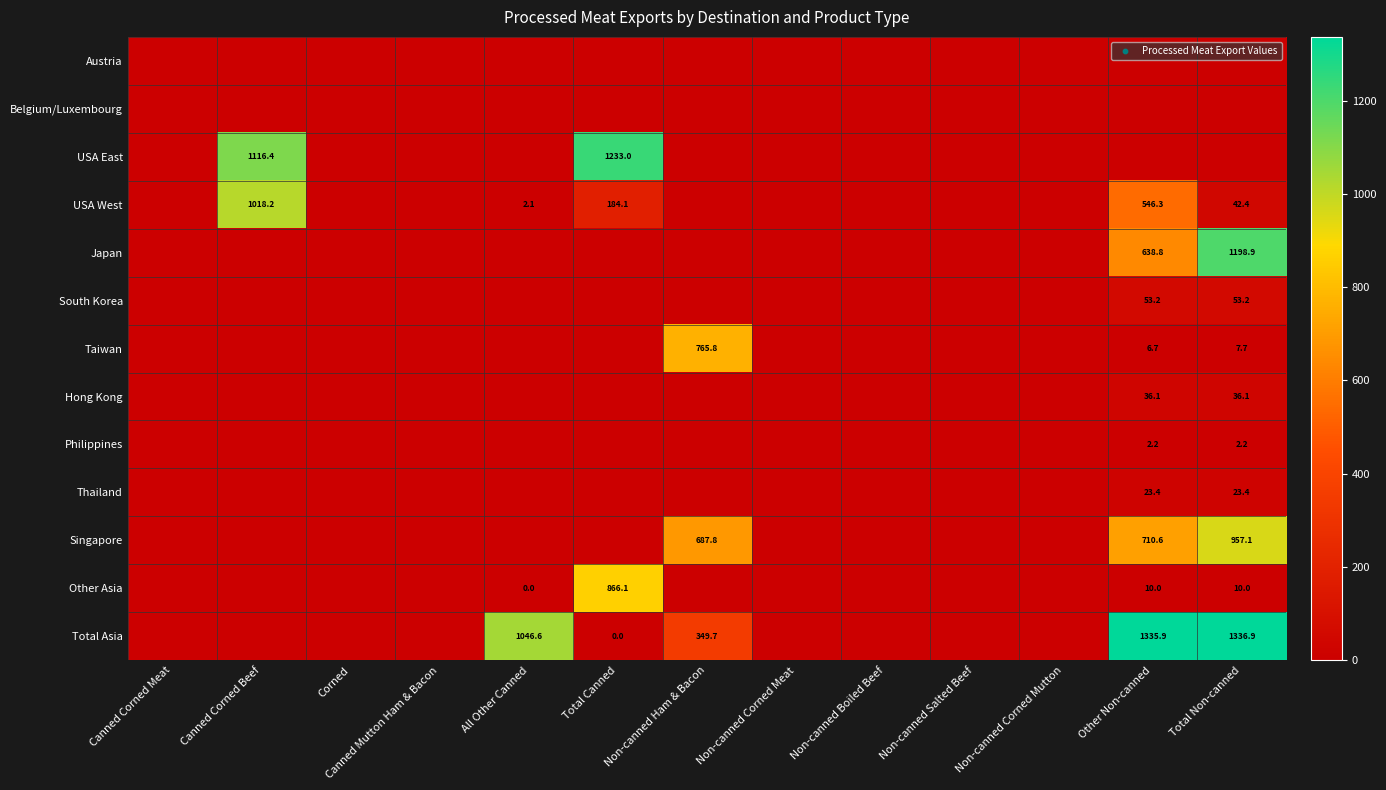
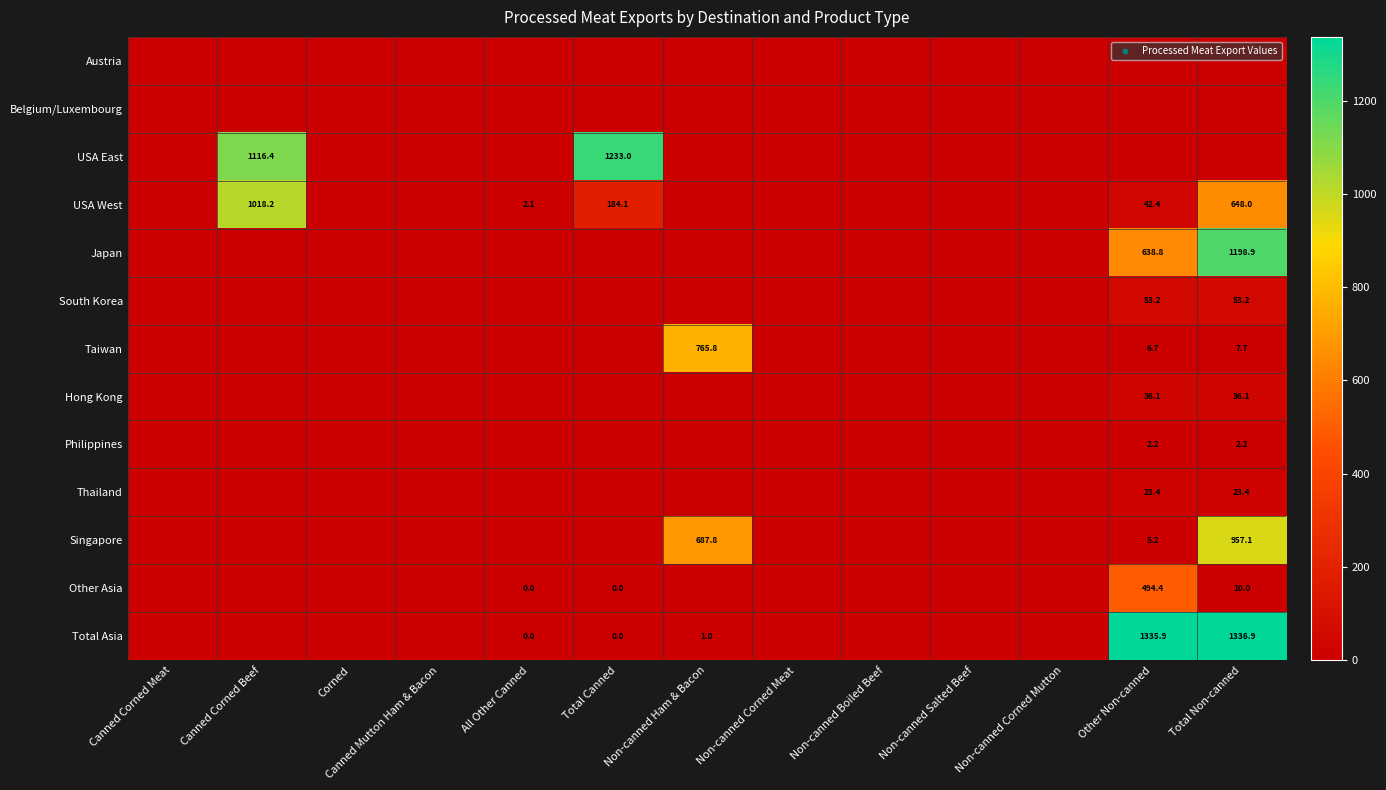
  {
    "USA East": {
      "Canned Corned Beef": 1116.4,
      "Total Canned": 1233.0
    },
    "USA West": {
      "Canned Corned Beef": 1018.2,
      "All Other Canned": 2.1,
      "Total Canned": 184.1,
-     "Other Non-canned": 546.3,
-     "Total Non-canned": 42.4
+     "Other Non-canned": 42.4,
+     "Total Non-canned": 648.0
    },
    "Japan": {
      "Other Non-canned": 638.8,
      "Total Non-canned": 1198.9
    },
    "South Korea": {
      "Other Non-canned": 53.2,
      "Total Non-canned": 53.2
    },
    "Taiwan": {
      "Non-canned Ham & Bacon": 765.8,
      "Other Non-canned": 6.7,
      "Total Non-canned": 7.7
    },
    "Hong Kong": {
      "Other Non-canned": 36.1,
      "Total Non-canned": 36.1
    },
    "Philippines": {
      "Other Non-canned": 2.2,
      "Total Non-canned": 2.2
    },
    "Thailand": {
      "Other Non-canned": 23.4,
      "Total Non-canned": 23.4
    },
    "Singapore": {
      "Non-canned Ham & Bacon": 687.8,
-     "Other Non-canned": 710.6,
+     "Other Non-canned": 5.2,
      "Total Non-canned": 957.1
    },
    "Other Asia": {
      "All Other Canned": 0.0,
-     "Total Canned": 866.1,
-     "Other Non-canned": 10.0,
+     "Total Canned": 0.0,
+     "Other Non-canned": 494.4,
      "Total Non-canned": 10.0
    },
    "Total Asia": {
-     "All Other Canned": 1046.6,
+     "All Other Canned": 0.0,
      "Total Canned": 0.0,
-     "Non-canned Ham & Bacon": 349.7,
+     "Non-canned Ham & Bacon": 1.0,
      "Other Non-canned": 1335.9,
      "Total Non-canned": 1336.9
    }
  }
